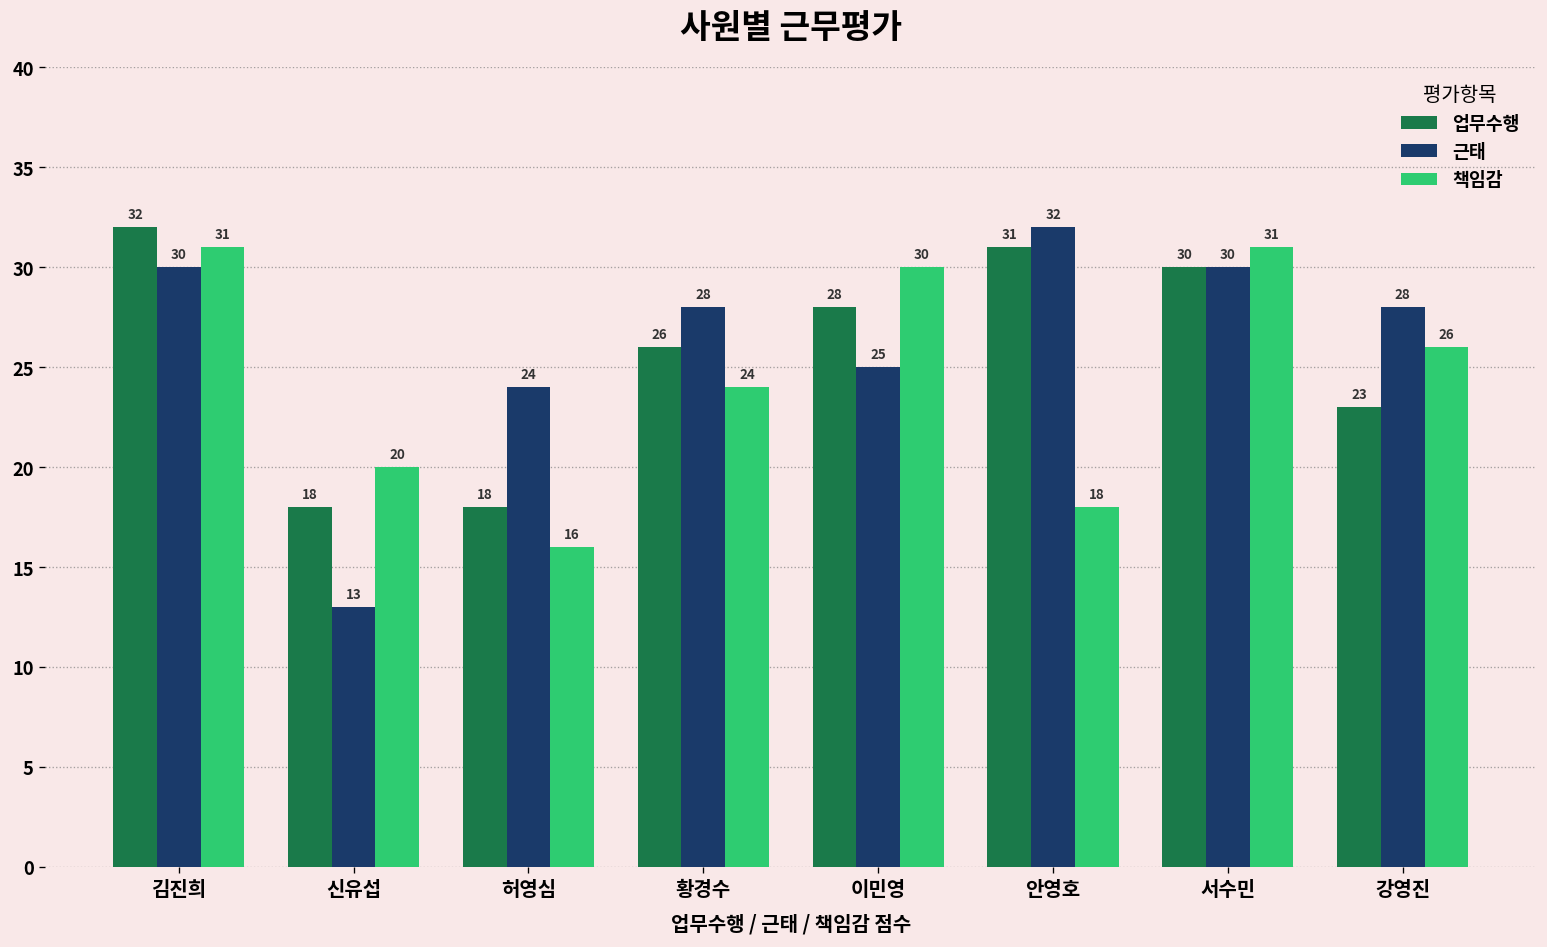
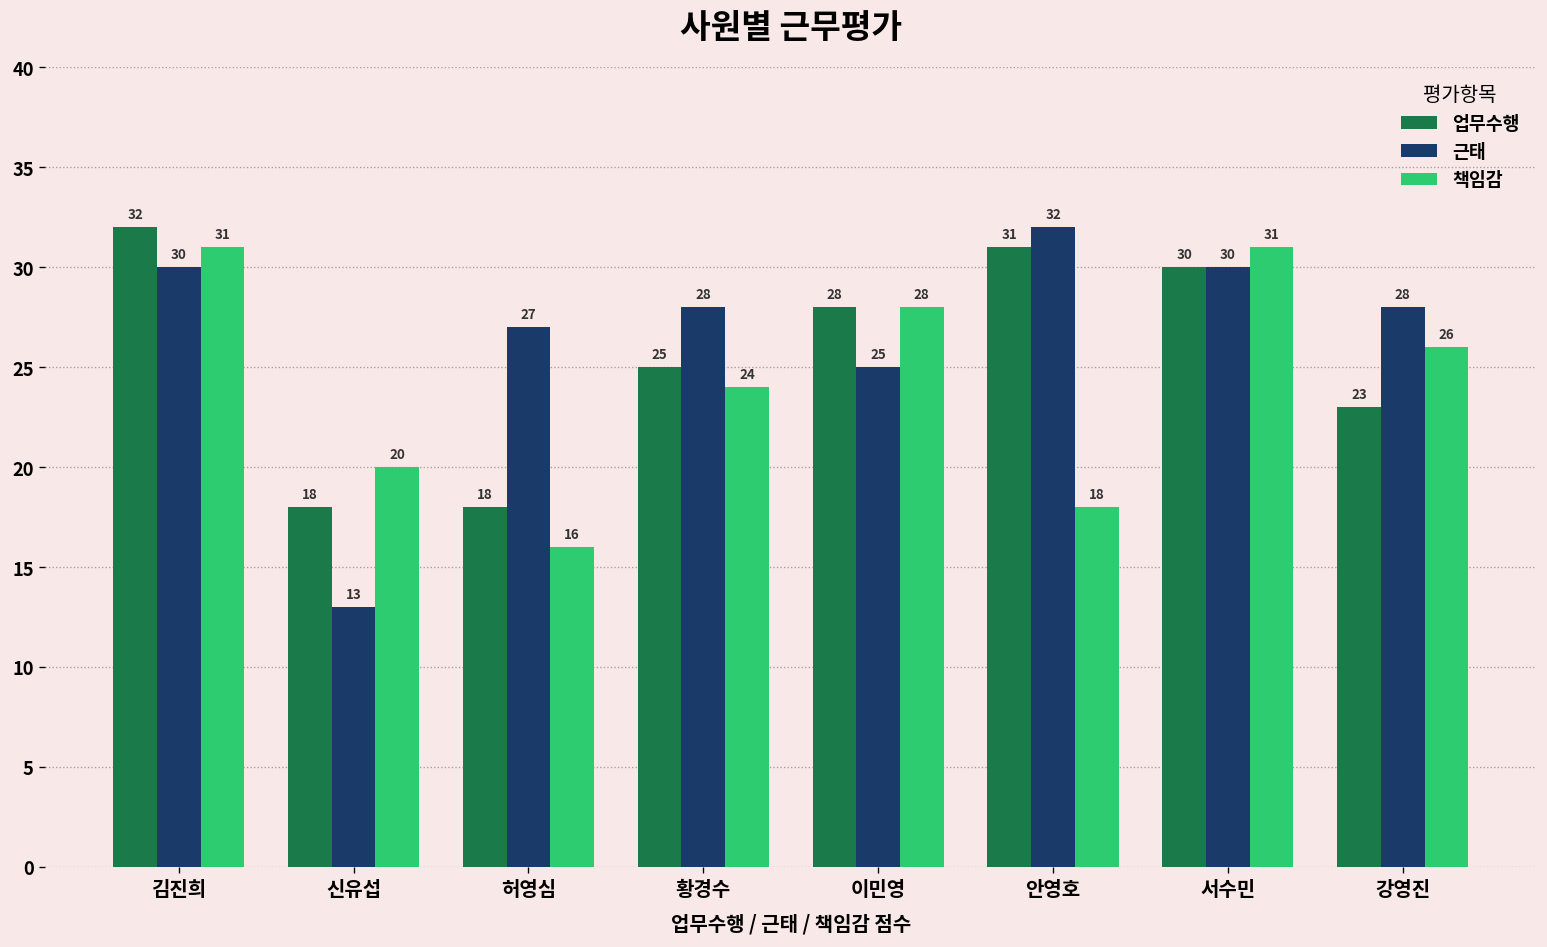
  {
    "업무수행": {
      "김진희": 32,
      "신유섭": 18,
      "허영심": 18,
-     "황경수": 26,
+     "황경수": 25,
      "이민영": 28,
      "안영호": 31,
      "서수민": 30,
      "강영진": 23
    },
    "근태": {
      "김진희": 30,
      "신유섭": 13,
-     "허영심": 24,
+     "허영심": 27,
      "황경수": 28,
      "이민영": 25,
      "안영호": 32,
      "서수민": 30,
      "강영진": 28
    },
    "책임감": {
      "김진희": 31,
      "신유섭": 20,
      "허영심": 16,
      "황경수": 24,
-     "이민영": 30,
+     "이민영": 28,
      "안영호": 18,
      "서수민": 31,
      "강영진": 26
    }
  }
